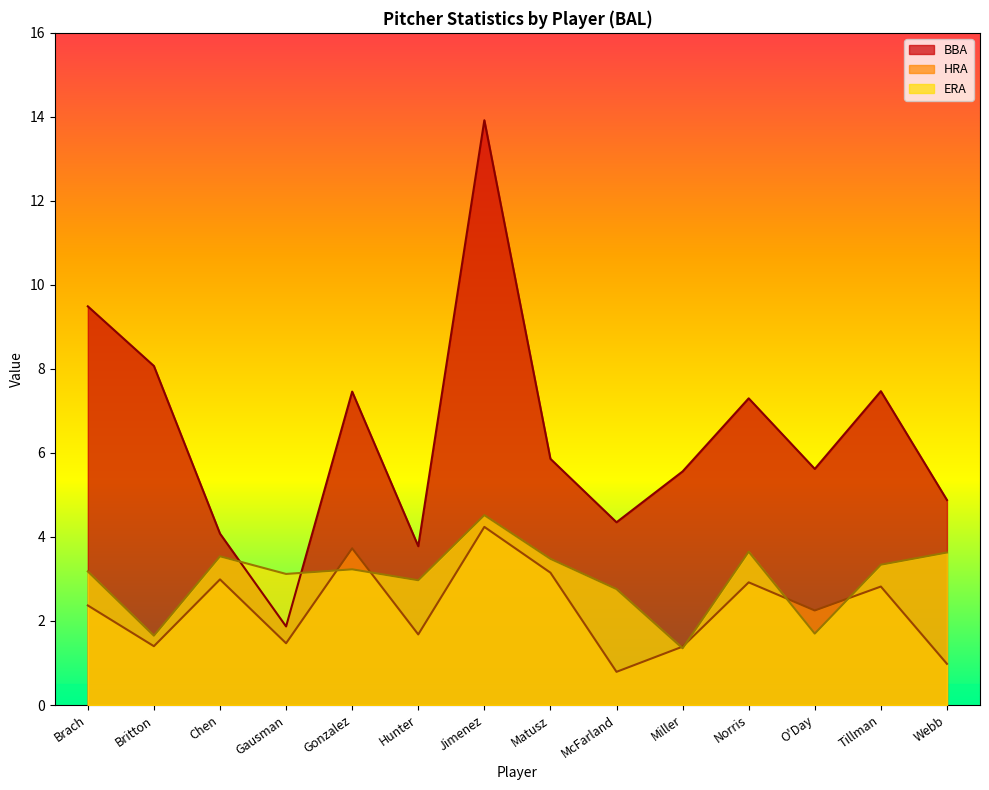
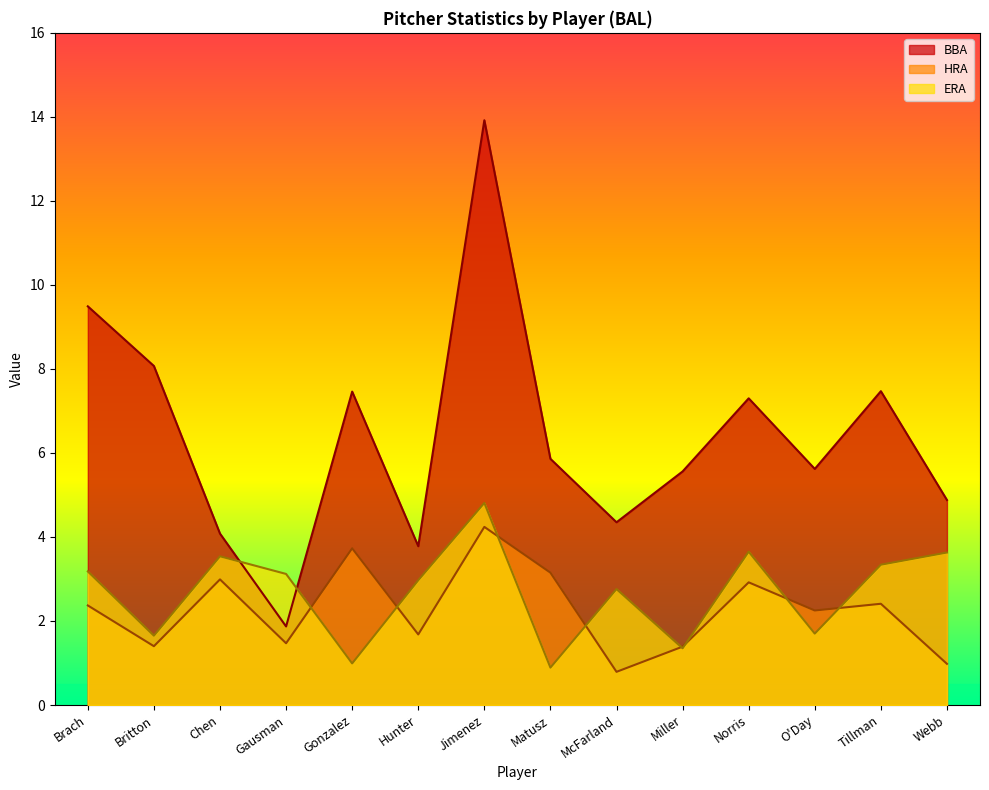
  {
    "BBA": {
      "Brach": 9.5,
      "Britton": 8.1,
      "Chen": 4.1,
      "Gausman": 1.9,
      "Gonzalez": 7.5,
      "Hunter": 3.8,
      "Jimenez": 13.9,
      "Matusz": 5.9,
      "McFarland": 4.4,
      "Miller": 5.6,
      "Norris": 7.3,
      "O'Day": 5.6,
      "Tillman": 7.5,
      "Webb": 4.9
    },
    "HRA": {
      "Brach": 2.4,
      "Britton": 1.4,
      "Chen": 3.0,
      "Gausman": 1.5,
      "Gonzalez": 3.7,
      "Hunter": 1.7,
      "Jimenez": 4.2,
      "Matusz": 3.2,
      "McFarland": 0.8,
      "Norris": 2.9,
      "O'Day": 2.3,
-     "Tillman": 2.8,
+     "Tillman": 2.4,
      "Webb": 1.0
    },
    "ERA": {
      "Brach": 3.2,
      "Britton": 1.7,
      "Chen": 3.5,
      "Gausman": 3.1,
-     "Gonzalez": 3.2,
+     "Gonzalez": 1.0,
      "Hunter": 3.0,
-     "Jimenez": 4.5,
-     "Matusz": 3.5,
+     "Jimenez": 4.8,
+     "Matusz": 0.9,
      "McFarland": 2.8,
      "Norris": 3.7,
      "O'Day": 1.7,
      "Tillman": 3.3,
      "Webb": 3.6
    }
  }
